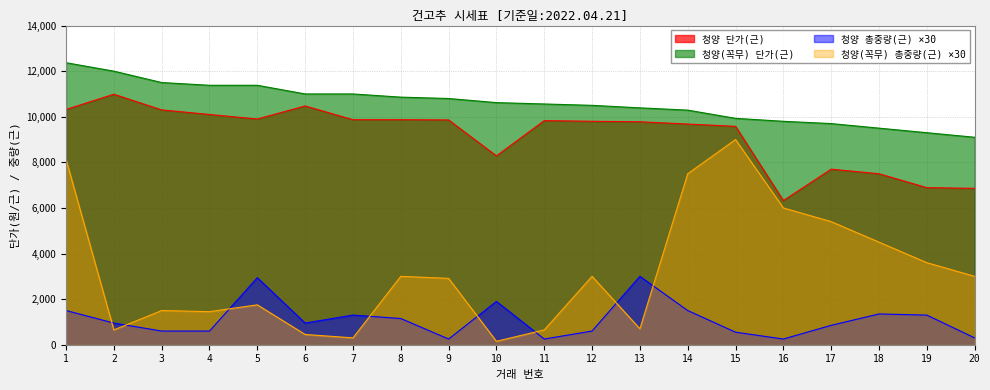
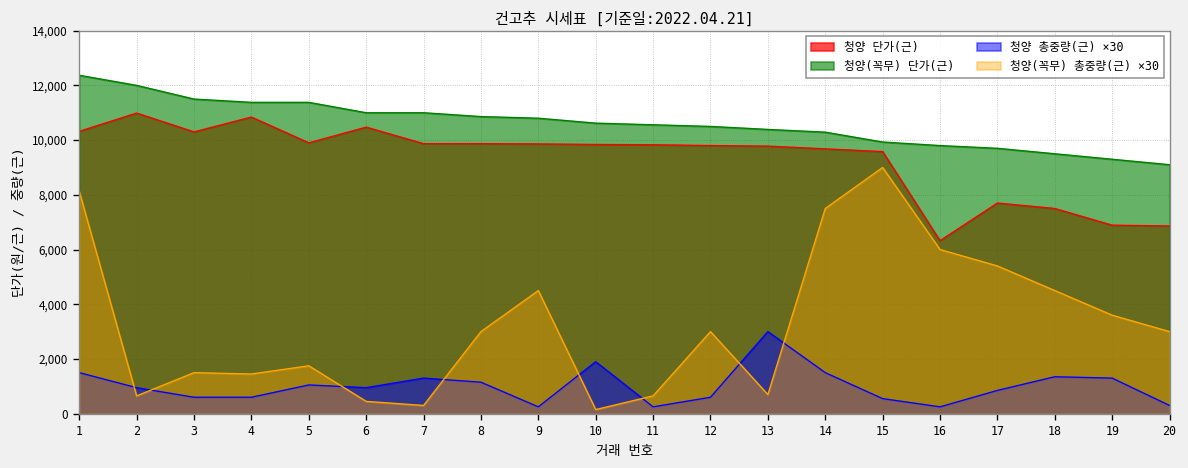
  {
    "청양 단가(근)": {
      "1": "10,300",
      "2": "11,000",
      "3": "10,300",
-     "4": "10,100",
+     "4": "10,800",
      "5": "9,900",
      "6": "10,500",
      "7": "9,900",
      "8": "9,900",
      "9": "9,900",
-     "10": "8,300",
+     "10": "9,800",
      "11": "9,800",
      "12": "9,800",
      "13": "9,800",
      "14": "9,700",
      "15": "9,600",
      "16": "6,300",
      "17": "7,700",
      "18": "7,500",
      "19": "6,900",
      "20": "6,900"
    },
    "청양(꼭무) 단가(근)": {
      "1": "12,400",
      "2": "12,000",
      "3": "11,500",
      "4": "11,400",
      "5": "11,400",
      "6": "11,000",
      "7": "11,000",
      "8": "10,900",
      "9": "10,800",
      "10": "10,600",
      "11": "10,600",
      "12": "10,500",
      "13": "10,400",
      "14": "10,300",
      "15": "9,900",
      "16": "9,800",
      "17": "9,700",
      "18": "9,500",
      "19": "9,300",
      "20": "9,100"
    },
    "청양 총중량(근) ×30": {
      "1": "1,500",
      "2": "1,000",
      "3": "600",
      "4": "600",
-     "5": "2,900",
+     "5": "1,100",
      "6": "1,000",
      "7": "1,300",
      "8": "1,100",
      "9": "200",
      "10": "1,900",
      "11": "200",
      "12": "600",
      "13": "3,000",
      "14": "1,500",
      "15": "500",
      "16": "200",
      "17": "800",
      "18": "1,400",
      "19": "1,300",
      "20": "300"
    },
    "청양(꼭무) 총중량(근) ×30": {
      "1": "8,100",
      "2": "700",
      "3": "1,500",
      "4": "1,400",
      "5": "1,700",
      "6": "500",
      "7": "300",
      "8": "3,000",
-     "9": "2,900",
+     "9": "4,500",
      "10": "200",
      "11": "700",
      "12": "3,000",
      "13": "700",
      "14": "7,500",
      "15": "9,000",
      "16": "6,000",
      "17": "5,400",
      "18": "4,500",
      "19": "3,600",
      "20": "3,000"
    }
  }
